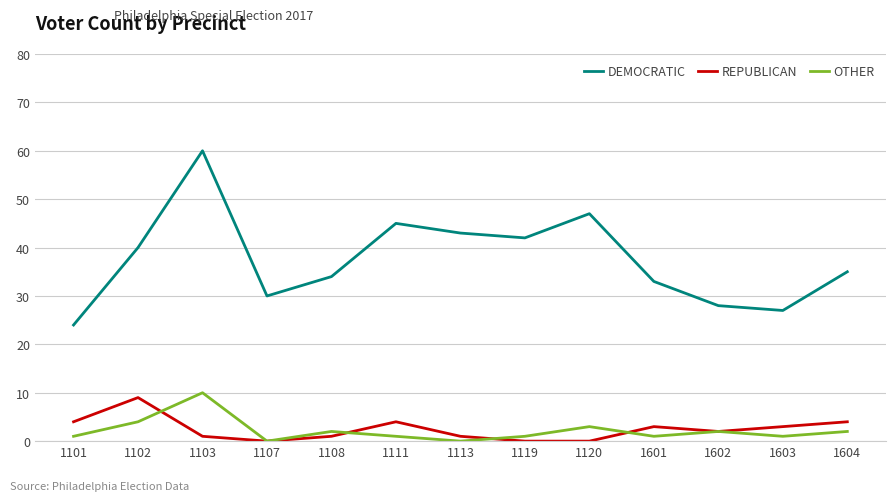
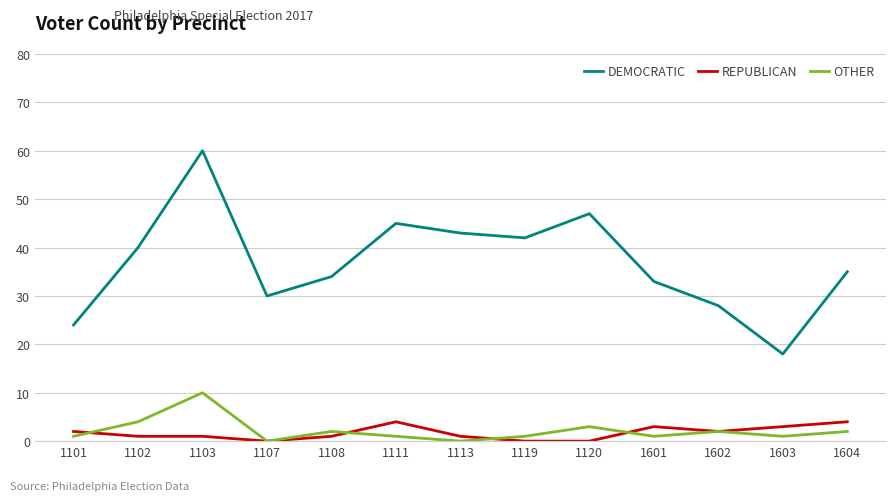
  {
    "DEMOCRATIC": {
      "1101": 24,
      "1102": 40,
      "1103": 60,
      "1107": 30,
      "1108": 34,
      "1111": 45,
      "1113": 43,
      "1119": 42,
      "1120": 47,
      "1601": 33,
      "1602": 28,
-     "1603": 27,
+     "1603": 18,
      "1604": 35
    },
    "REPUBLICAN": {
-     "1101": 4,
-     "1102": 9,
+     "1101": 2,
+     "1102": 1,
      "1103": 1,
      "1108": 1,
      "1111": 4,
      "1113": 1,
      "1119": 0,
      "1120": 0,
      "1601": 3,
      "1603": 3,
      "1604": 4
    },
    "OTHER": {
      "1101": 1,
      "1102": 4,
      "1103": 10,
      "1108": 2,
      "1111": 1,
      "1113": 0,
      "1119": 1,
      "1120": 3,
      "1601": 1,
      "1603": 1,
      "1604": 2
    }
  }
